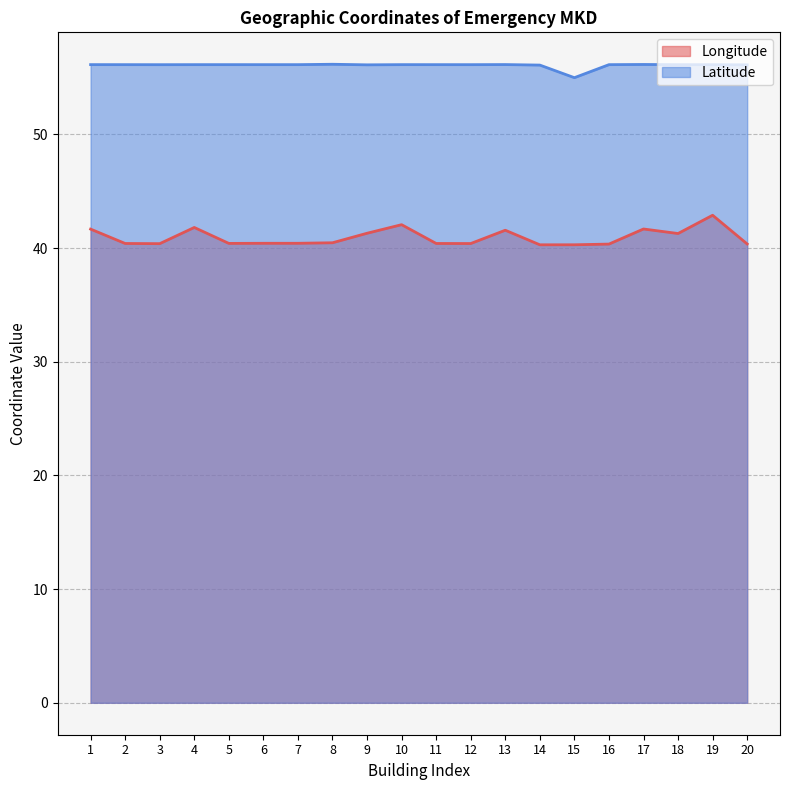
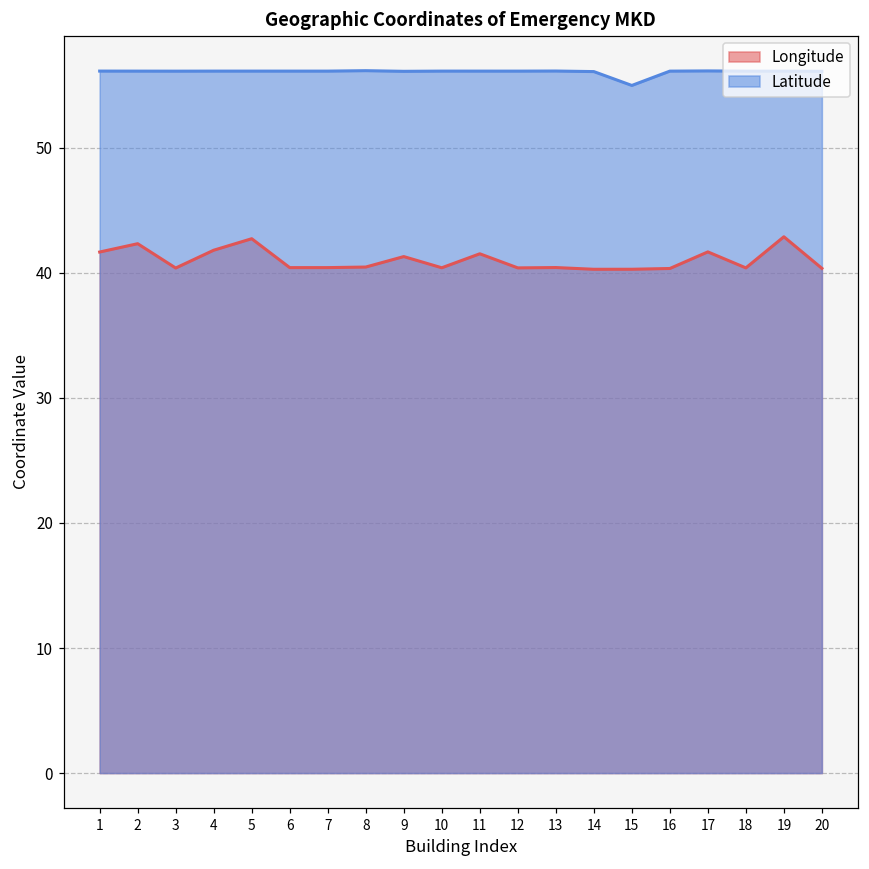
  {
    "Longitude": {
      "1": 41.7,
-     "2": 40.4,
+     "2": 42.3,
      "3": 40.4,
      "4": 41.8,
-     "5": 40.4,
+     "5": 42.7,
      "6": 40.4,
      "7": 40.4,
      "8": 40.5,
      "9": 41.3,
-     "10": 42.1,
-     "11": 40.4,
+     "10": 40.4,
+     "11": 41.5,
      "12": 40.4,
-     "13": 41.6,
+     "13": 40.4,
      "14": 40.3,
      "15": 40.3,
      "16": 40.3,
      "17": 41.7,
-     "18": 41.3,
+     "18": 40.4,
      "19": 42.9,
      "20": 40.4
    },
    "Latitude": {
      "1": 56.1,
      "2": 56.1,
      "3": 56.1,
      "4": 56.1,
      "5": 56.1,
      "6": 56.1,
      "7": 56.1,
      "8": 56.2,
      "9": 56.1,
      "10": 56.1,
      "11": 56.1,
      "12": 56.1,
      "13": 56.1,
      "14": 56.1,
      "15": 55.0,
      "16": 56.1,
      "17": 56.1
    }
  }
